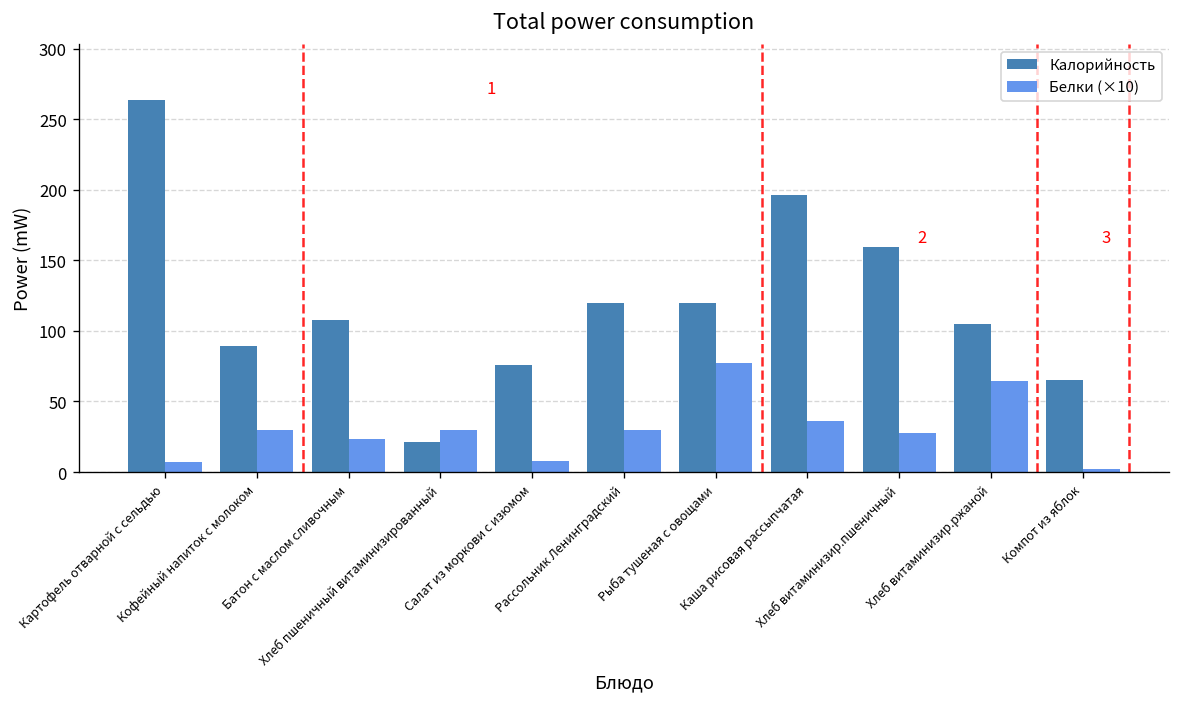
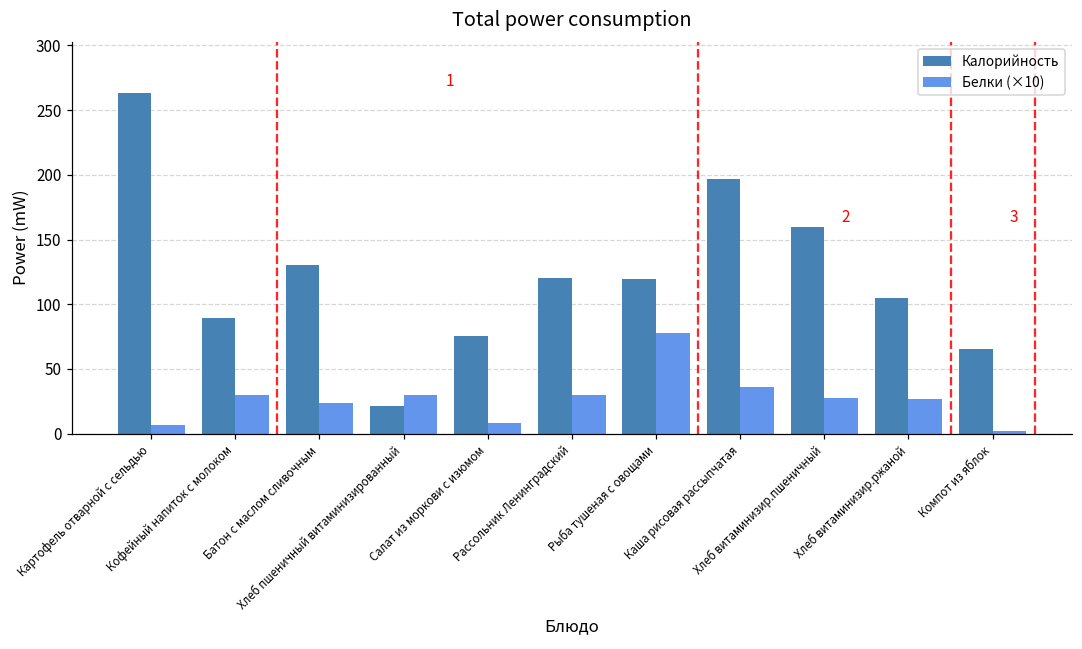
  {
    "Калорийность": {
      "Картофель отварной с сельдью": 263,
      "Кофейный напиток с молоком": 89,
-     "Батон с маслом сливочным": 108,
+     "Батон с маслом сливочным": 130,
      "Хлеб пшеничный витаминизированный": 21,
      "Салат из моркови с изюмом": 76,
      "Рассольник Ленинградский": 120,
      "Рыба тушеная с овощами": 119,
      "Каша рисовая рассыпчатая": 197,
      "Хлеб витаминизир.пшеничный": 160,
      "Хлеб витаминизир.ржаной": 105,
      "Компот из яблок": 65
    },
    "Белки (×10)": {
      "Картофель отварной с сельдью": 7,
      "Кофейный напиток с молоком": 30,
      "Батон с маслом сливочным": 23,
      "Хлеб пшеничный витаминизированный": 30,
      "Салат из моркови с изюмом": 8,
      "Рассольник Ленинградский": 30,
      "Рыба тушеная с овощами": 78,
      "Каша рисовая рассыпчатая": 36,
      "Хлеб витаминизир.пшеничный": 27,
-     "Хлеб витаминизир.ржаной": 65
+     "Хлеб витаминизир.ржаной": 26
    }
  }
